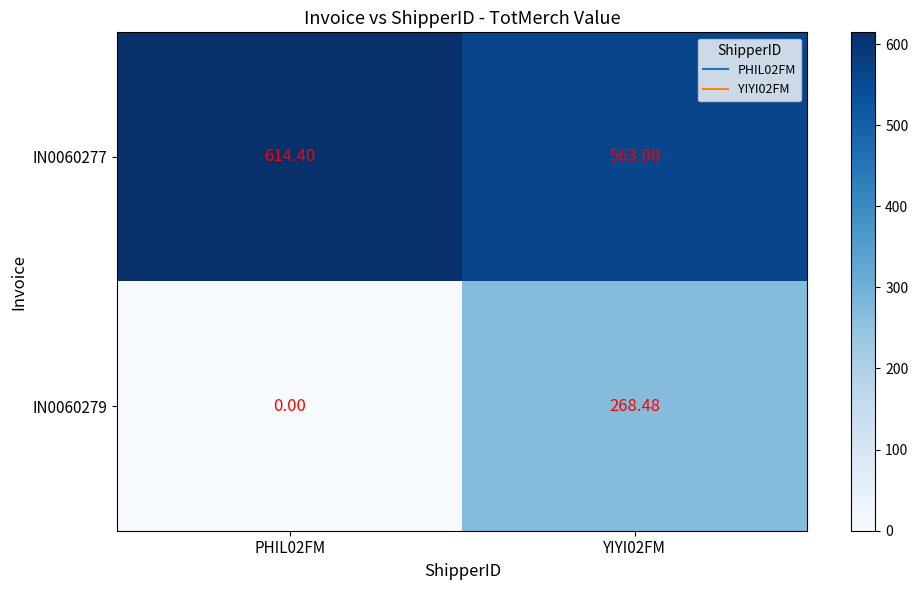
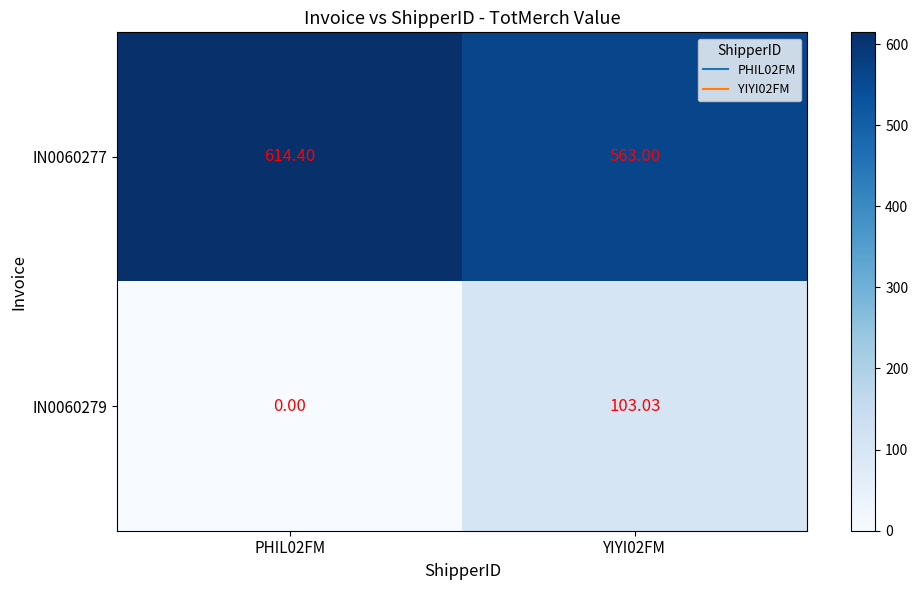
  {
    "IN0060277": {
      "PHIL02FM": 614.40,
      "YIYI02FM": 563.00
    },
    "IN0060279": {
      "PHIL02FM": 0.00,
-     "YIYI02FM": 268.48
+     "YIYI02FM": 103.03
    }
  }
